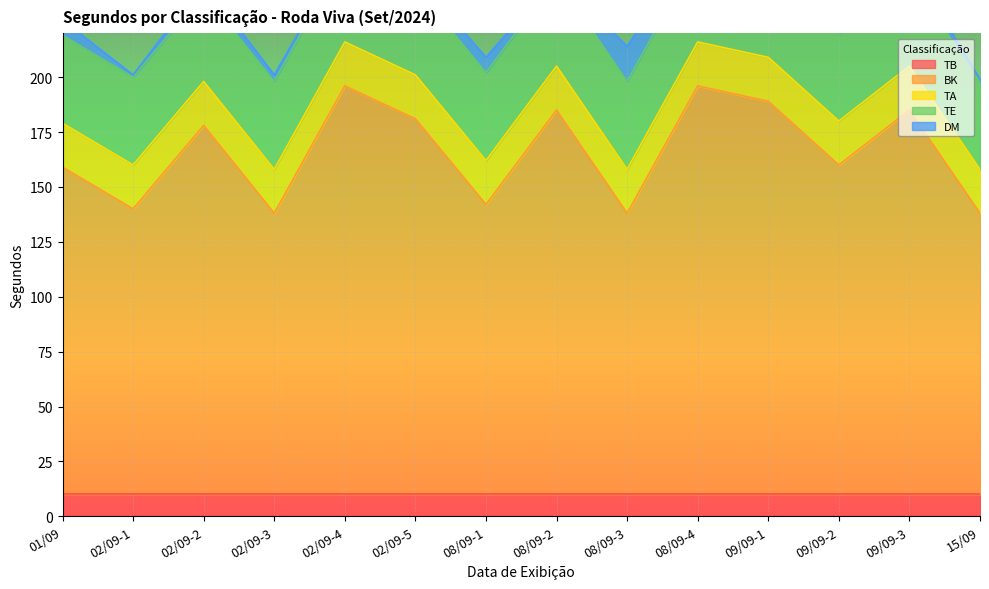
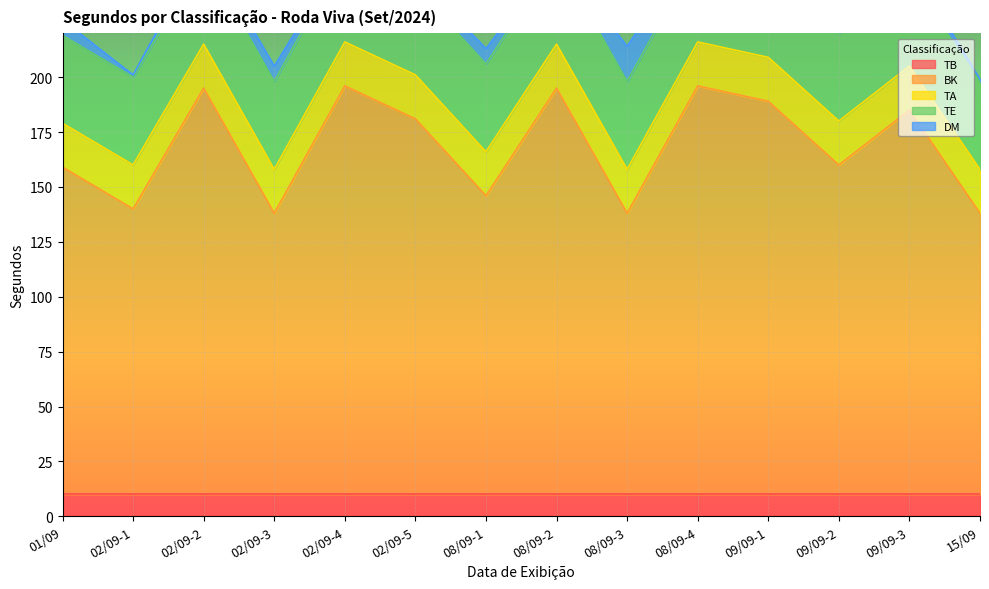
  {
    "TB": {
      "01/09": 10,
      "02/09-1": 10,
      "02/09-2": 10,
      "02/09-3": 10,
      "02/09-4": 10,
      "02/09-5": 10,
      "08/09-1": 10,
      "08/09-2": 10,
      "08/09-3": 10,
      "08/09-4": 10,
      "09/09-1": 10,
      "09/09-2": 10,
      "09/09-3": 10,
      "15/09": 10
    },
    "BK": {
-     "02/09-2": 178,
-     "08/09-1": 142,
-     "08/09-2": 185
+     "02/09-2": 195,
+     "08/09-1": 146,
+     "08/09-2": 195
    },
    "TA": {
      "02/09-2": 20,
      "08/09-1": 20,
      "08/09-2": 20
    },
    "TE": {
      "08/09-1": 40
    },
    "DM": {
-     "02/09-3": 3,
+     "02/09-3": 7,
      "08/09-1": 7
    }
  }
